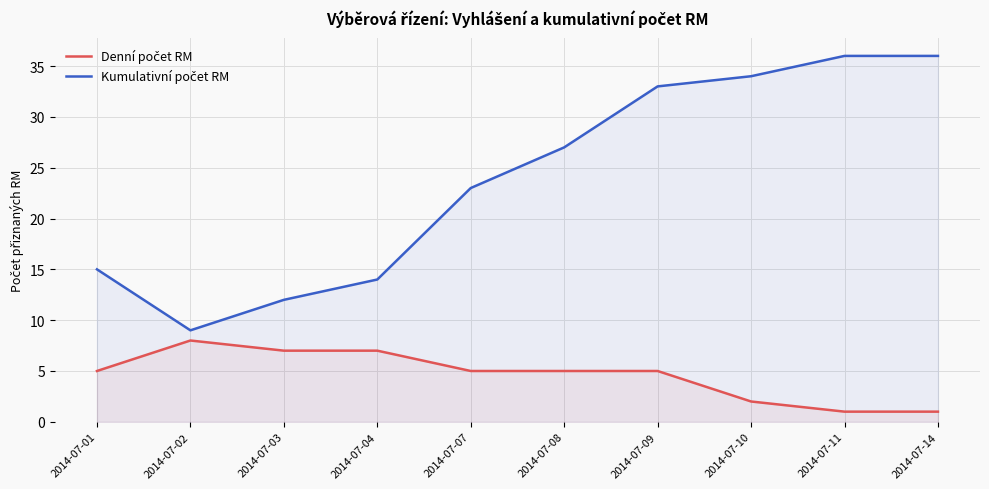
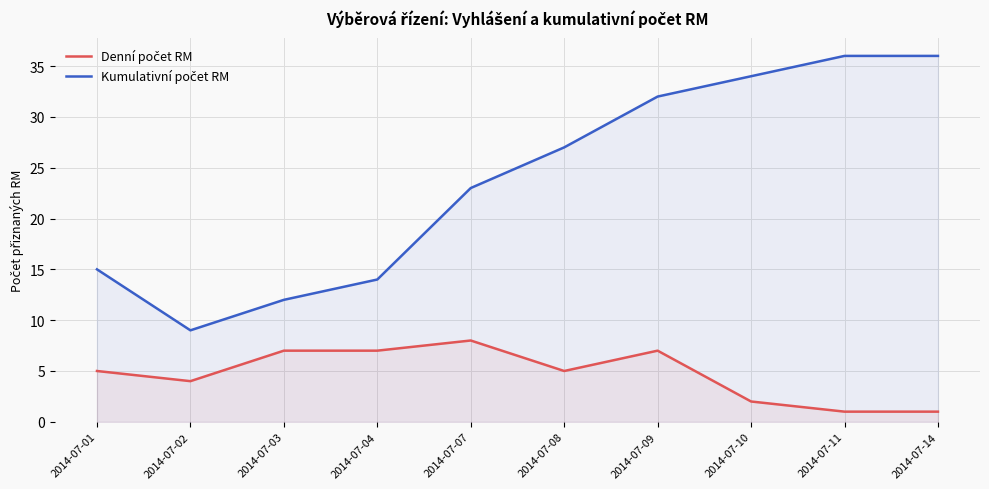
  {
    "Denní počet RM": {
      "2014-07-01": 5,
-     "2014-07-02": 8,
+     "2014-07-02": 4,
      "2014-07-03": 7,
      "2014-07-04": 7,
-     "2014-07-07": 5,
+     "2014-07-07": 8,
      "2014-07-08": 5,
-     "2014-07-09": 5,
+     "2014-07-09": 7,
      "2014-07-10": 2,
      "2014-07-11": 1,
      "2014-07-14": 1
    },
    "Kumulativní počet RM": {
      "2014-07-01": 15,
      "2014-07-02": 9,
      "2014-07-03": 12,
      "2014-07-04": 14,
      "2014-07-07": 23,
      "2014-07-08": 27,
-     "2014-07-09": 33,
+     "2014-07-09": 32,
      "2014-07-10": 34,
      "2014-07-11": 36,
      "2014-07-14": 36
    }
  }
